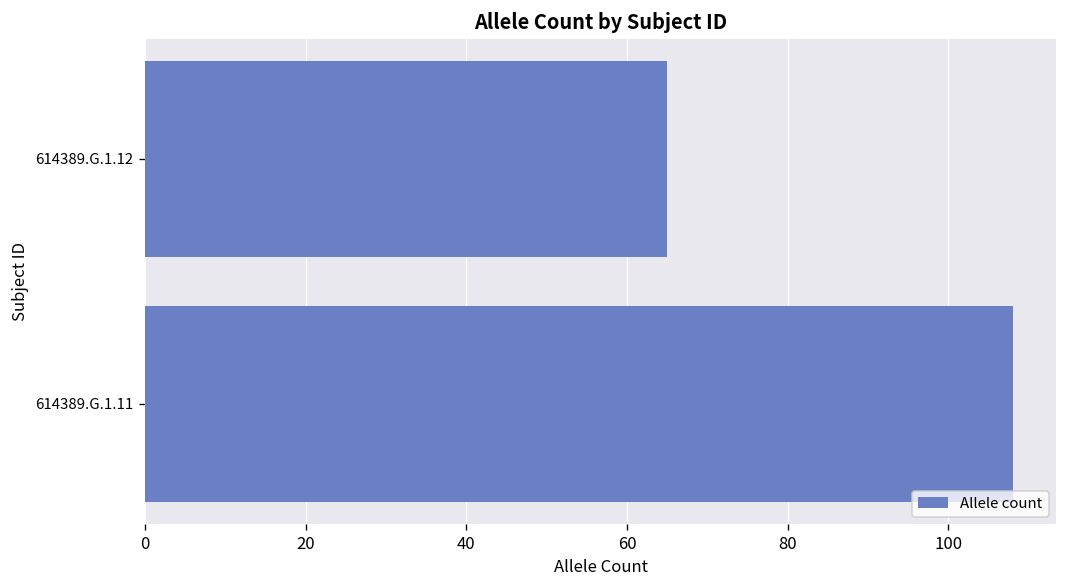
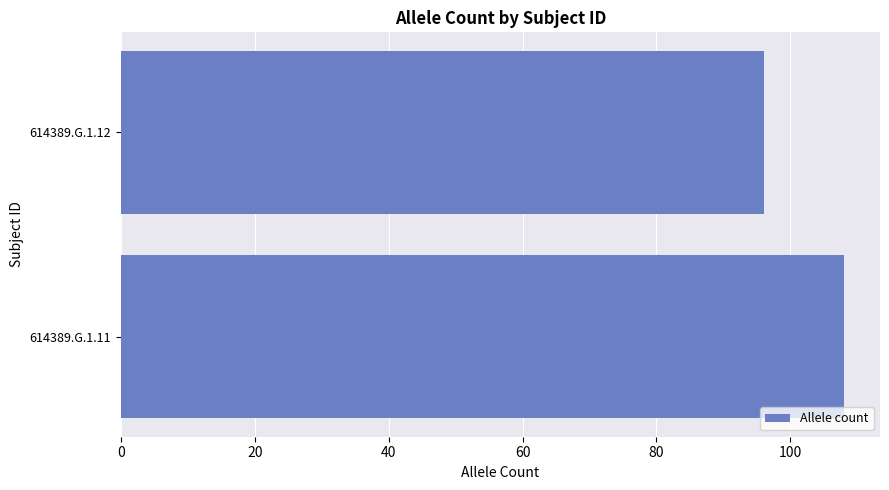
  {
-   "614389.G.1.12": 65,
+   "614389.G.1.12": 96,
    "614389.G.1.11": 108
  }
